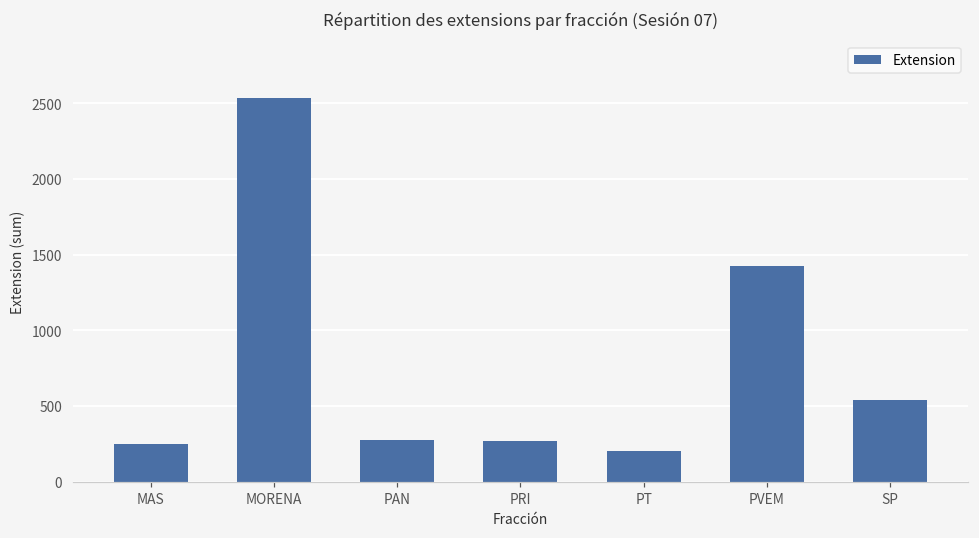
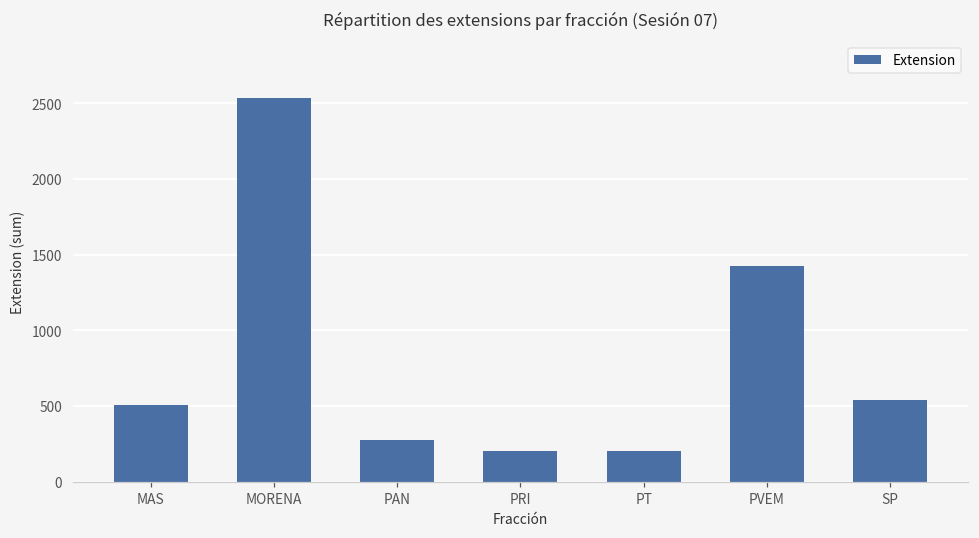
  {
-   "MAS": 250,
+   "MAS": 510,
    "MORENA": 2530,
    "PAN": 270,
-   "PRI": 270,
+   "PRI": 210,
    "PT": 200,
    "PVEM": 1420,
    "SP": 540
  }
